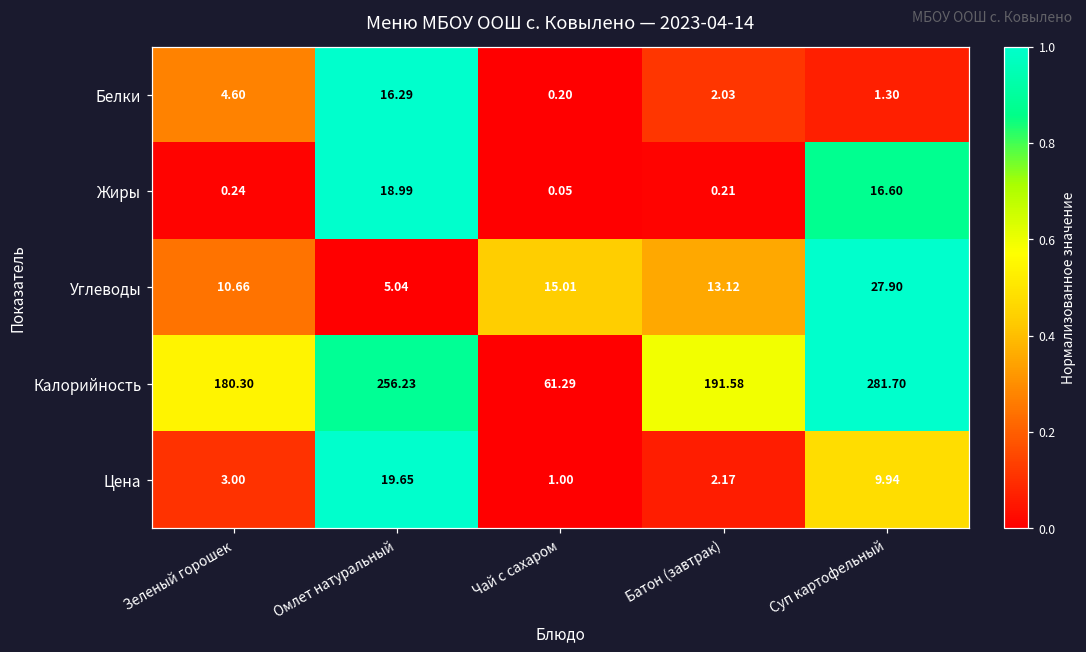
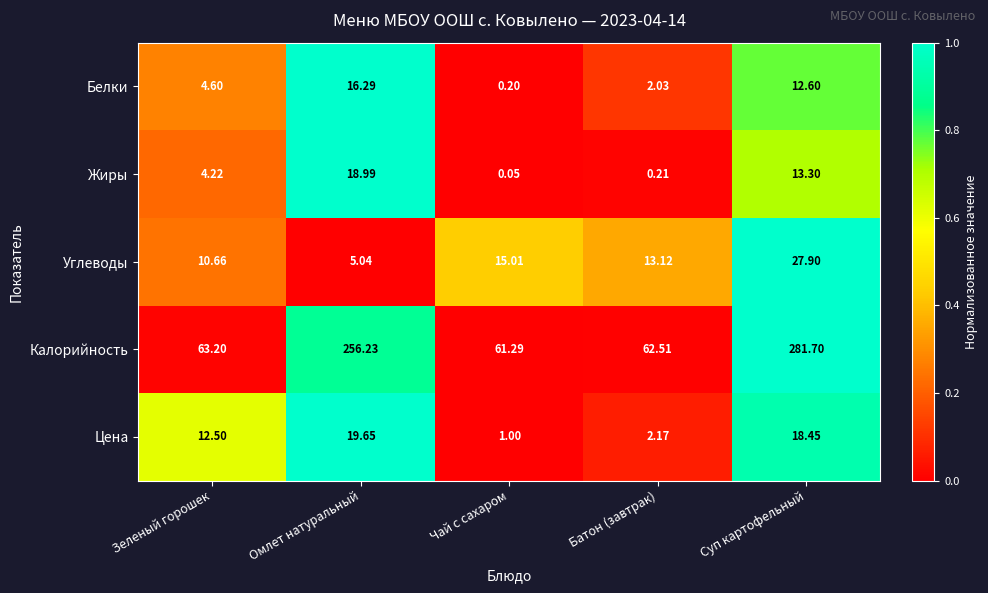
  {
    "Белки": {
      "Зеленый горошек": 4.60,
      "Омлет натуральный": 16.29,
      "Чай с сахаром": 0.20,
      "Батон (завтрак)": 2.03,
-     "Суп картофельный": 1.30
+     "Суп картофельный": 12.60
    },
    "Жиры": {
-     "Зеленый горошек": 0.24,
+     "Зеленый горошек": 4.22,
      "Омлет натуральный": 18.99,
      "Чай с сахаром": 0.05,
      "Батон (завтрак)": 0.21,
-     "Суп картофельный": 16.60
+     "Суп картофельный": 13.30
    },
    "Углеводы": {
      "Зеленый горошек": 10.66,
      "Омлет натуральный": 5.04,
      "Чай с сахаром": 15.01,
      "Батон (завтрак)": 13.12,
      "Суп картофельный": 27.90
    },
    "Калорийность": {
-     "Зеленый горошек": 180.30,
+     "Зеленый горошек": 63.20,
      "Омлет натуральный": 256.23,
      "Чай с сахаром": 61.29,
-     "Батон (завтрак)": 191.58,
+     "Батон (завтрак)": 62.51,
      "Суп картофельный": 281.70
    },
    "Цена": {
-     "Зеленый горошек": 3.00,
+     "Зеленый горошек": 12.50,
      "Омлет натуральный": 19.65,
      "Чай с сахаром": 1.00,
      "Батон (завтрак)": 2.17,
-     "Суп картофельный": 9.94
+     "Суп картофельный": 18.45
    }
  }
